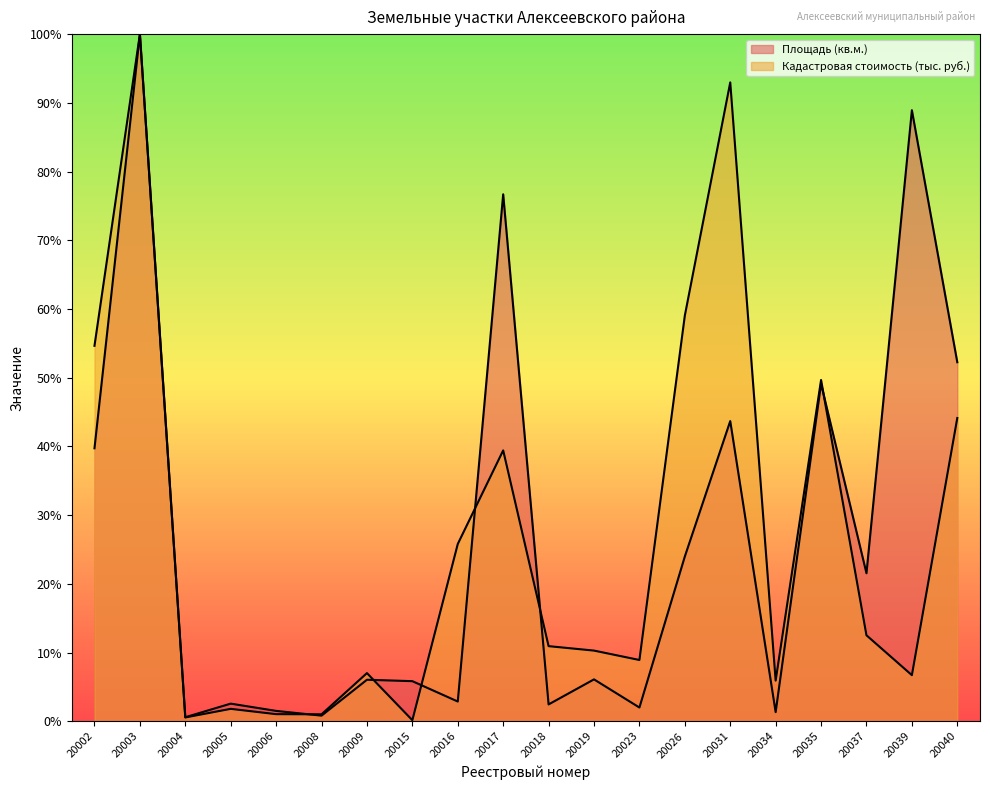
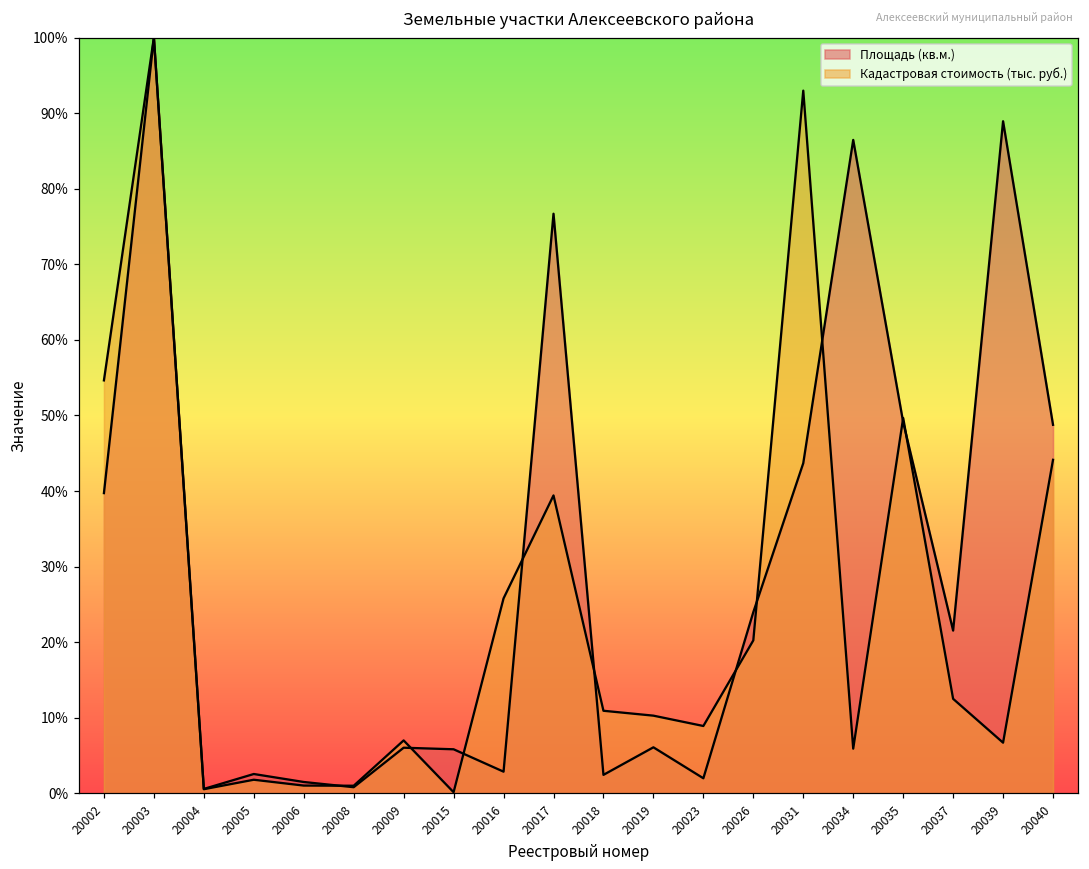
  {
    "Площадь (кв.м.)": {
      "20002": "40%",
      "20005": "3%",
      "20006": "2%",
      "20009": "6%",
      "20015": "6%",
      "20016": "3%",
      "20017": "77%",
      "20018": "2%",
      "20019": "6%",
      "20023": "2%",
      "20026": "24%",
      "20031": "44%",
-     "20034": "1%",
+     "20034": "86%",
      "20035": "49%",
      "20037": "22%",
      "20039": "89%",
-     "20040": "52%"
+     "20040": "49%"
    },
    "Кадастровая стоимость (тыс. руб.)": {
      "20002": "55%",
      "20005": "2%",
      "20006": "1%",
      "20009": "7%",
      "20015": "0%",
      "20016": "26%",
      "20017": "39%",
      "20018": "11%",
      "20019": "10%",
      "20023": "9%",
-     "20026": "59%",
+     "20026": "20%",
      "20031": "93%",
      "20034": "6%",
      "20035": "50%",
      "20037": "13%",
      "20039": "7%",
      "20040": "44%"
    }
  }
